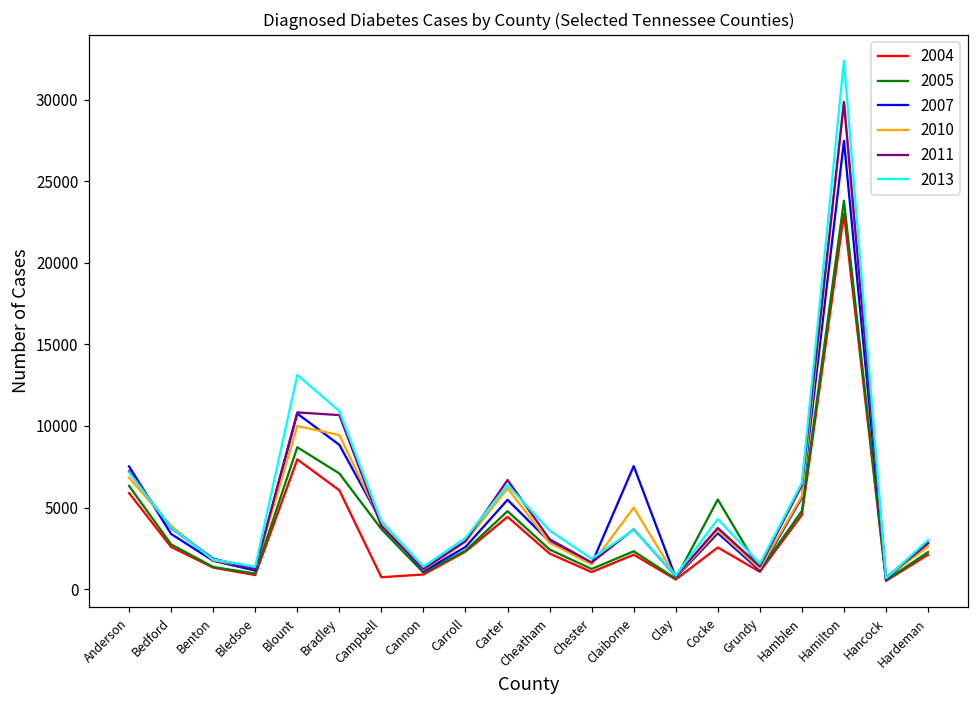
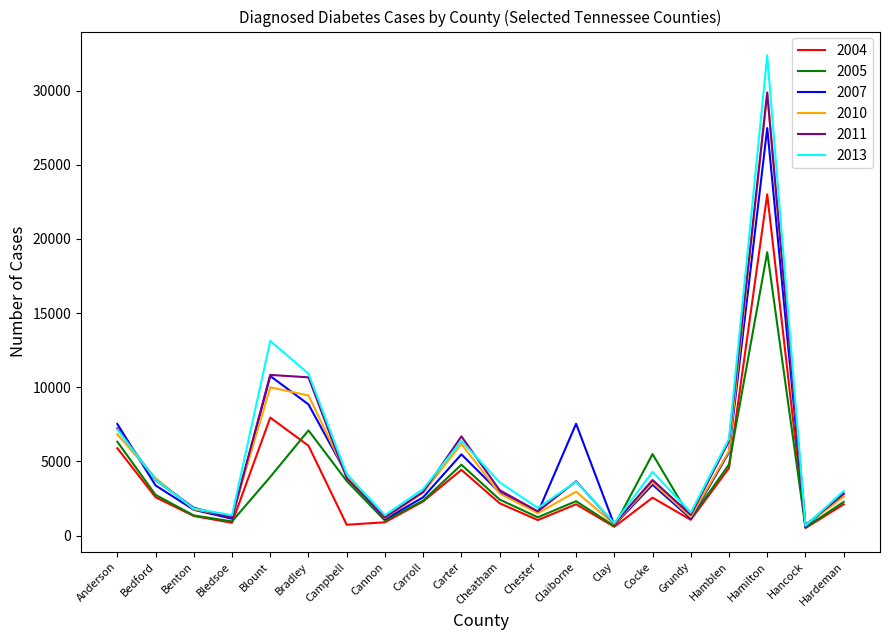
  {
    "2004": {
      "Anderson": 5900,
      "Blount": 8000,
      "Bradley": 6100,
      "Campbell": 700,
      "Carter": 4400,
      "Cheatham": 2200,
      "Chester": 1000,
      "Claiborne": 2100,
      "Cocke": 2600,
      "Hamblen": 4600,
      "Hamilton": 23000
    },
    "2005": {
      "Anderson": 6300,
-     "Blount": 8700,
+     "Blount": 4000,
      "Bradley": 7100,
      "Campbell": 3700,
      "Carter": 4800,
      "Cheatham": 2400,
      "Chester": 1200,
      "Claiborne": 2300,
      "Cocke": 5500,
      "Hamblen": 4800,
-     "Hamilton": 23800
+     "Hamilton": 19100
    },
    "2007": {
      "Anderson": 7500,
      "Bedford": 3400,
      "Bradley": 8800,
      "Carroll": 2600,
      "Carter": 5500,
      "Claiborne": 7500,
      "Hamilton": 27500
    },
    "2010": {
      "Anderson": 6800,
      "Blount": 10000,
      "Bradley": 9400,
      "Carter": 6200,
-     "Claiborne": 5000,
+     "Claiborne": 3000,
      "Hardeman": 2600
    },
    "2011": {
      "Bradley": 10700,
      "Campbell": 3900,
      "Carter": 6700
    },
    "2013": {
      "Blount": 13100,
      "Bradley": 10900,
      "Carroll": 3100,
      "Carter": 6400,
      "Cheatham": 3600,
      "Chester": 1900,
      "Cocke": 4300,
      "Hamilton": 32400
    }
  }
